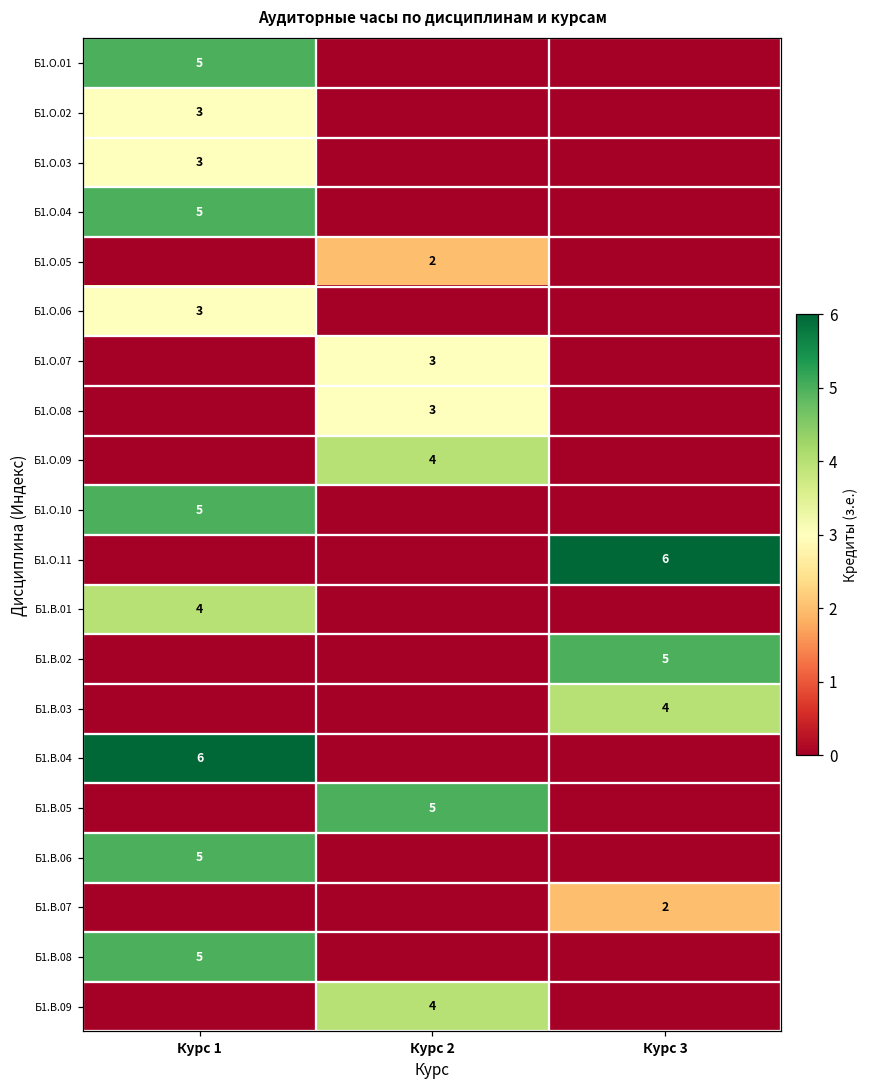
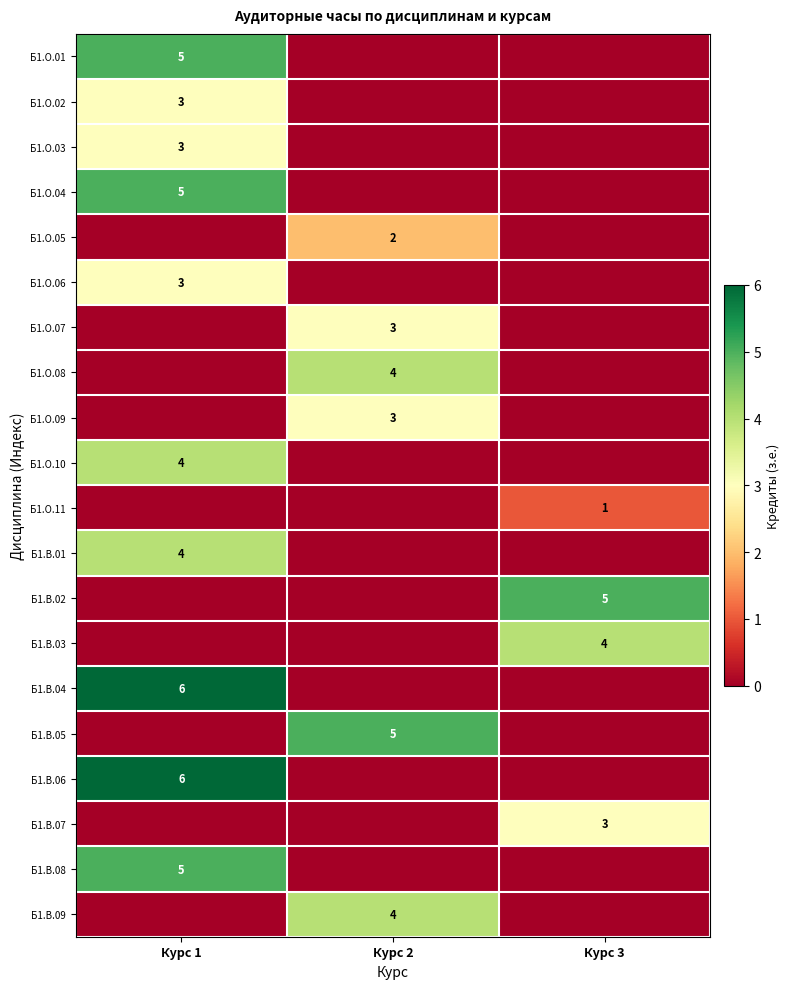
  {
    "Б1.О.01": {
      "Курс 1": 5
    },
    "Б1.О.02": {
      "Курс 1": 3
    },
    "Б1.О.03": {
      "Курс 1": 3
    },
    "Б1.О.04": {
      "Курс 1": 5
    },
    "Б1.О.05": {
      "Курс 2": 2
    },
    "Б1.О.06": {
      "Курс 1": 3
    },
    "Б1.О.07": {
      "Курс 2": 3
    },
    "Б1.О.08": {
-     "Курс 2": 3
+     "Курс 2": 4
    },
    "Б1.О.09": {
-     "Курс 2": 4
+     "Курс 2": 3
    },
    "Б1.О.10": {
-     "Курс 1": 5
+     "Курс 1": 4
    },
    "Б1.О.11": {
-     "Курс 3": 6
+     "Курс 3": 1
    },
    "Б1.В.01": {
      "Курс 1": 4
    },
    "Б1.В.02": {
      "Курс 3": 5
    },
    "Б1.В.03": {
      "Курс 3": 4
    },
    "Б1.В.04": {
      "Курс 1": 6
    },
    "Б1.В.05": {
      "Курс 2": 5
    },
    "Б1.В.06": {
-     "Курс 1": 5
+     "Курс 1": 6
    },
    "Б1.В.07": {
-     "Курс 3": 2
+     "Курс 3": 3
    },
    "Б1.В.08": {
      "Курс 1": 5
    },
    "Б1.В.09": {
      "Курс 2": 4
    }
  }
